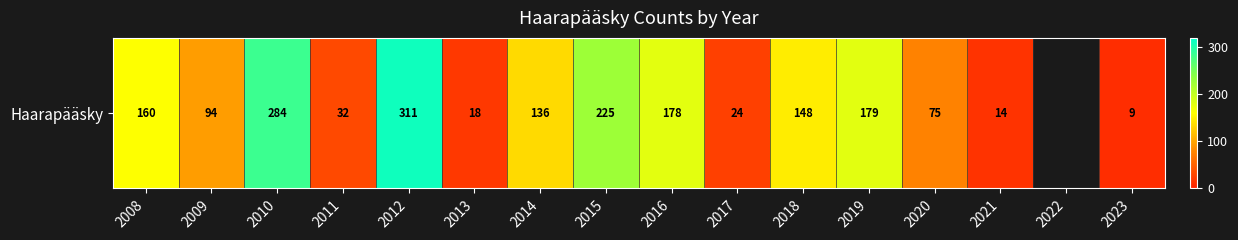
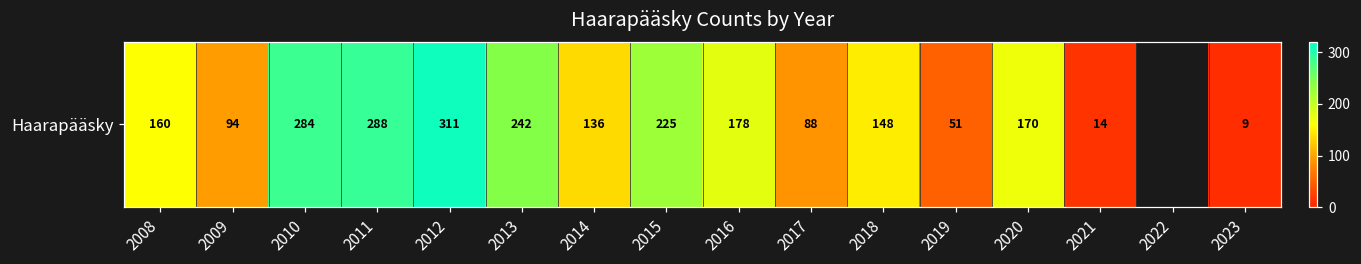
  {
    "Haarapääsky": {
      "2008": 160,
      "2009": 94,
      "2010": 284,
-     "2011": 32,
+     "2011": 288,
      "2012": 311,
-     "2013": 18,
+     "2013": 242,
      "2014": 136,
      "2015": 225,
      "2016": 178,
-     "2017": 24,
+     "2017": 88,
      "2018": 148,
-     "2019": 179,
-     "2020": 75,
+     "2019": 51,
+     "2020": 170,
      "2021": 14,
      "2023": 9
    }
  }
